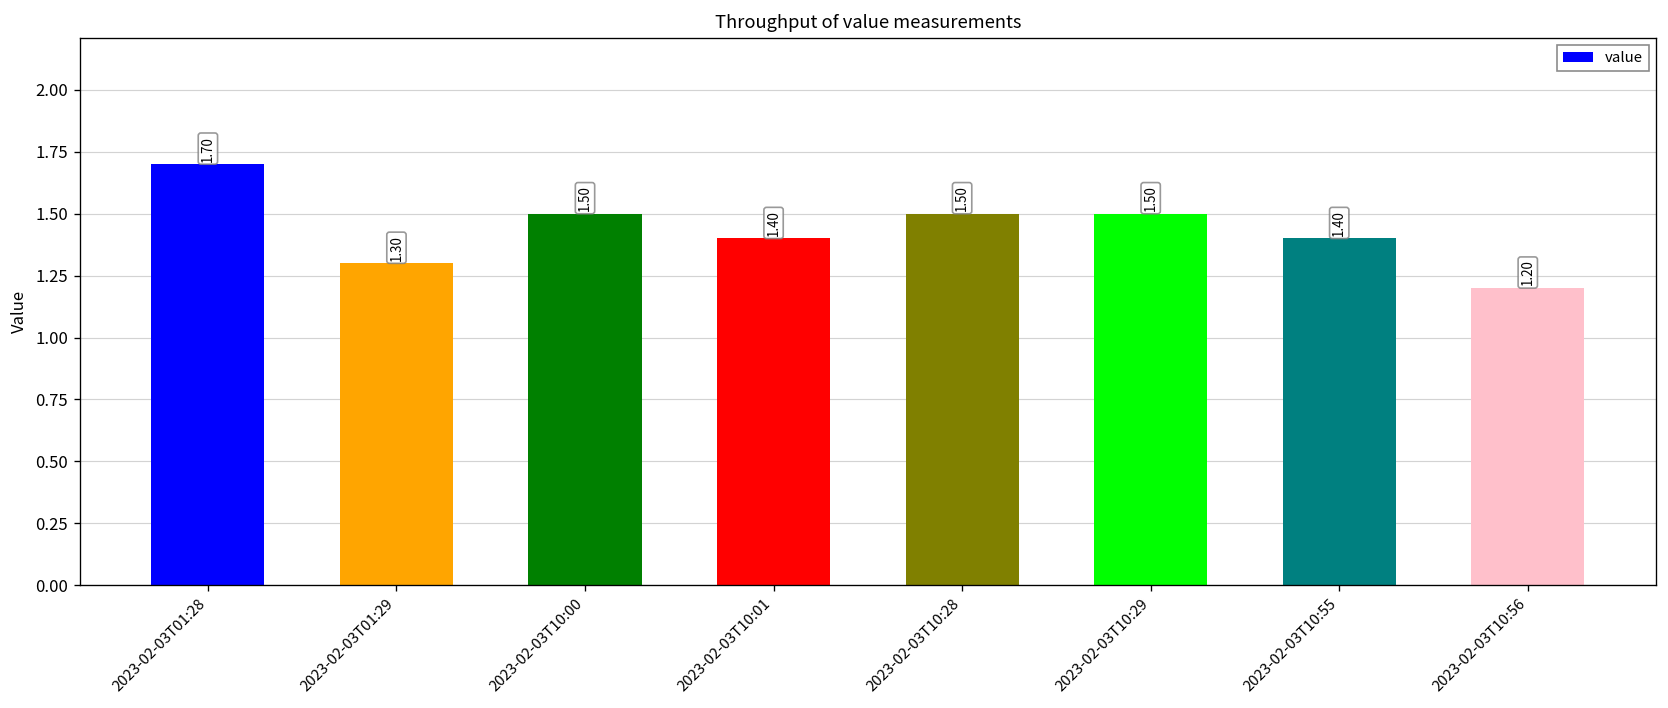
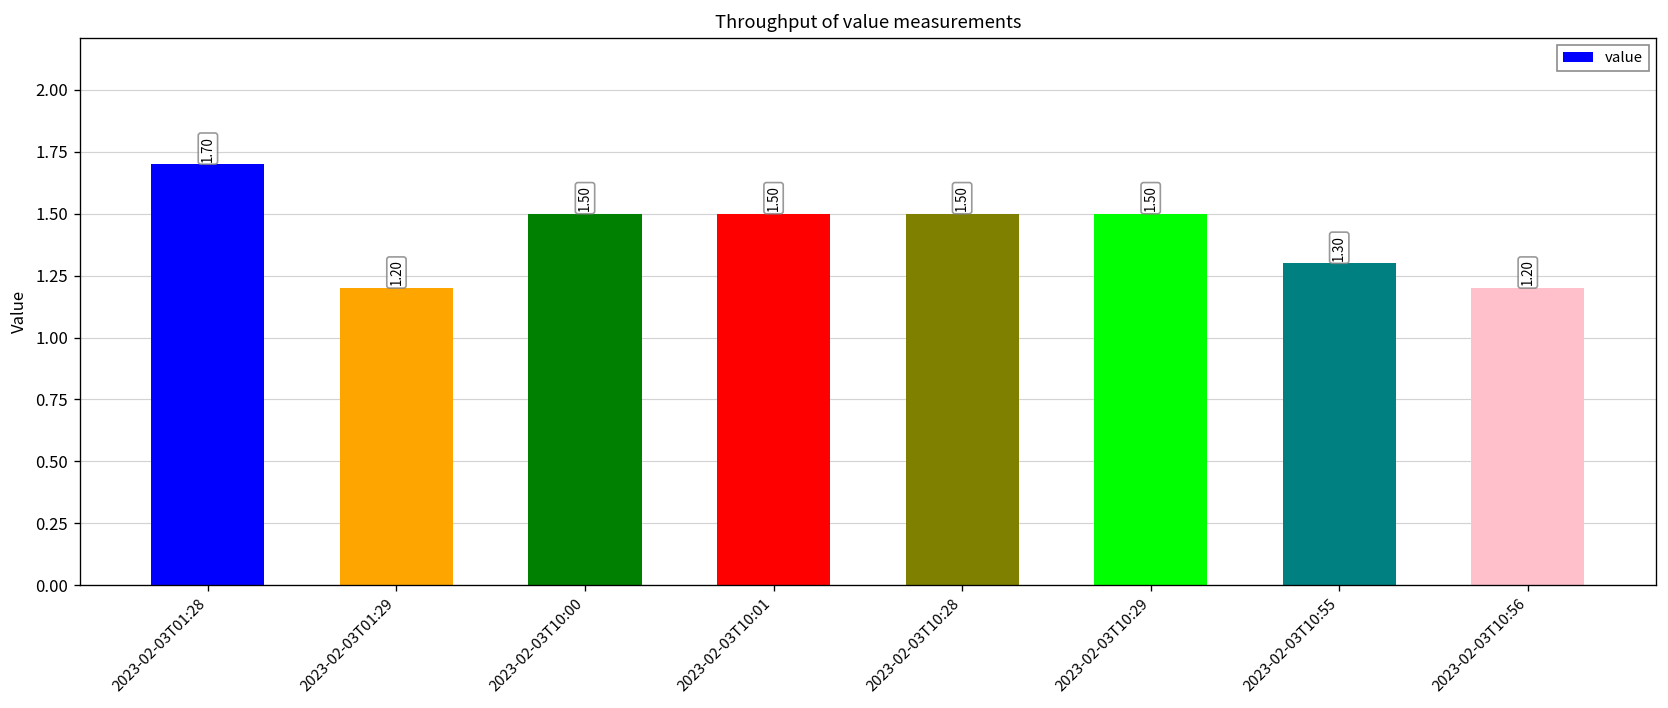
  {
-   "2023-02-03T01:29": 1.30,
-   "2023-02-03T10:01": 1.40,
-   "2023-02-03T10:55": 1.40
+   "2023-02-03T01:29": 1.20,
+   "2023-02-03T10:01": 1.50,
+   "2023-02-03T10:55": 1.30
  }
